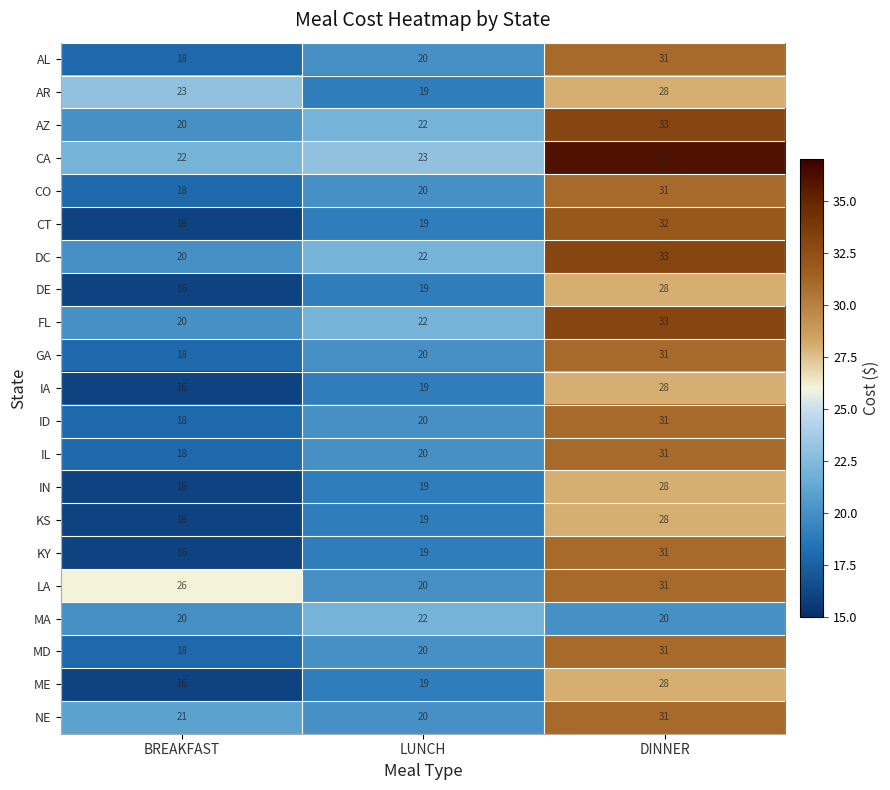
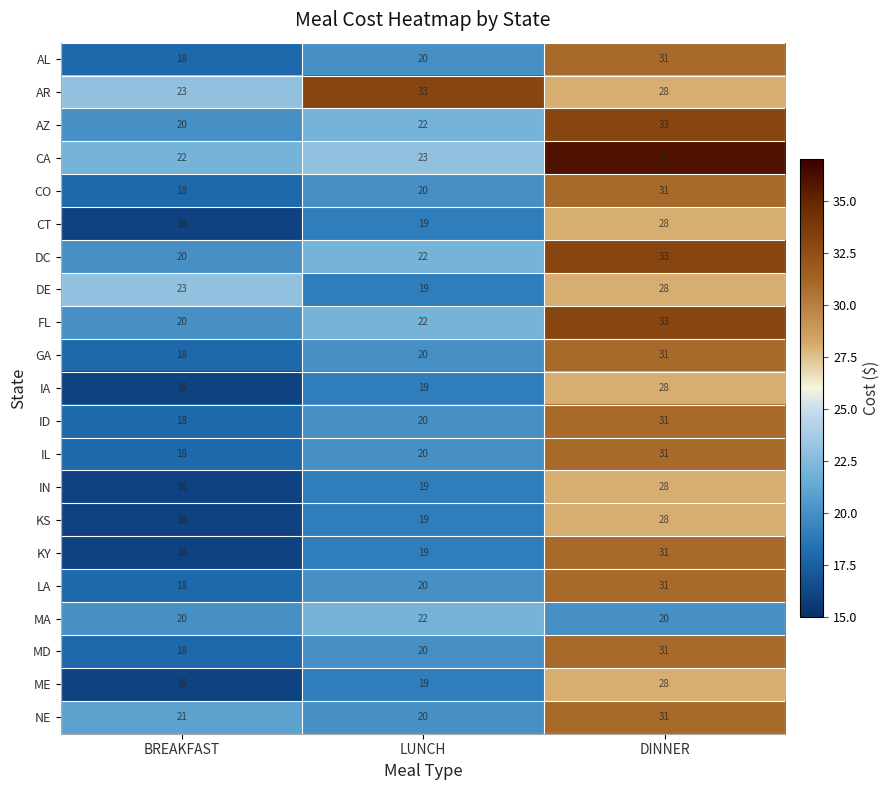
  {
    "AL": {
      "BREAKFAST": 18,
      "LUNCH": 20,
      "DINNER": 31
    },
    "AR": {
      "BREAKFAST": 23,
-     "LUNCH": 19,
+     "LUNCH": 33,
      "DINNER": 28
    },
    "AZ": {
      "BREAKFAST": 20,
      "LUNCH": 22,
      "DINNER": 33
    },
    "CA": {
      "BREAKFAST": 22,
      "LUNCH": 23
    },
    "CO": {
      "BREAKFAST": 18,
      "LUNCH": 20,
      "DINNER": 31
    },
    "CT": {
      "BREAKFAST": 16,
      "LUNCH": 19,
-     "DINNER": 32
+     "DINNER": 28
    },
    "DC": {
      "BREAKFAST": 20,
      "LUNCH": 22,
      "DINNER": 33
    },
    "DE": {
-     "BREAKFAST": 16,
+     "BREAKFAST": 23,
      "LUNCH": 19,
      "DINNER": 28
    },
    "FL": {
      "BREAKFAST": 20,
      "LUNCH": 22,
      "DINNER": 33
    },
    "GA": {
      "BREAKFAST": 18,
      "LUNCH": 20,
      "DINNER": 31
    },
    "IA": {
      "BREAKFAST": 16,
      "LUNCH": 19,
      "DINNER": 28
    },
    "ID": {
      "BREAKFAST": 18,
      "LUNCH": 20,
      "DINNER": 31
    },
    "IL": {
      "BREAKFAST": 18,
      "LUNCH": 20,
      "DINNER": 31
    },
    "IN": {
      "BREAKFAST": 16,
      "LUNCH": 19,
      "DINNER": 28
    },
    "KS": {
      "BREAKFAST": 16,
      "LUNCH": 19,
      "DINNER": 28
    },
    "KY": {
      "BREAKFAST": 16,
      "LUNCH": 19,
      "DINNER": 31
    },
    "LA": {
-     "BREAKFAST": 26,
+     "BREAKFAST": 18,
      "LUNCH": 20,
      "DINNER": 31
    },
    "MA": {
      "BREAKFAST": 20,
      "LUNCH": 22,
      "DINNER": 20
    },
    "MD": {
      "BREAKFAST": 18,
      "LUNCH": 20,
      "DINNER": 31
    },
    "ME": {
      "BREAKFAST": 16,
      "LUNCH": 19,
      "DINNER": 28
    },
    "NE": {
      "BREAKFAST": 21,
      "LUNCH": 20,
      "DINNER": 31
    }
  }
